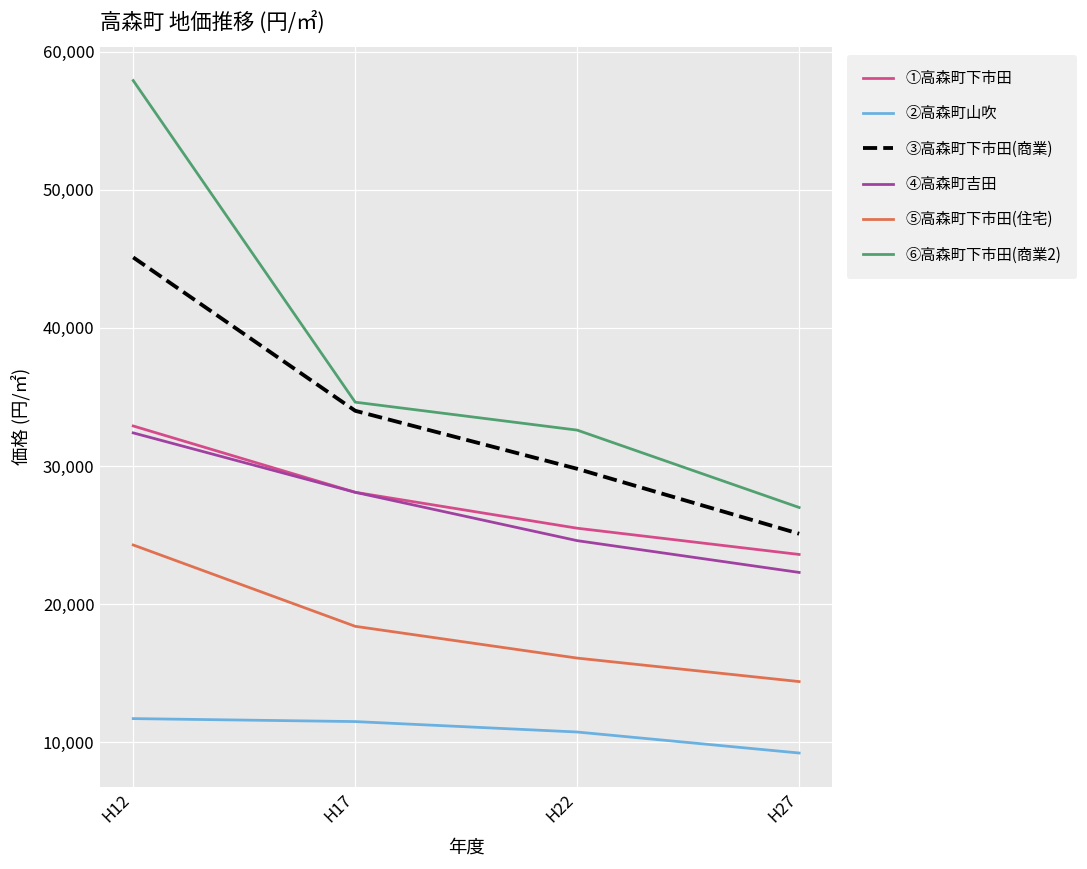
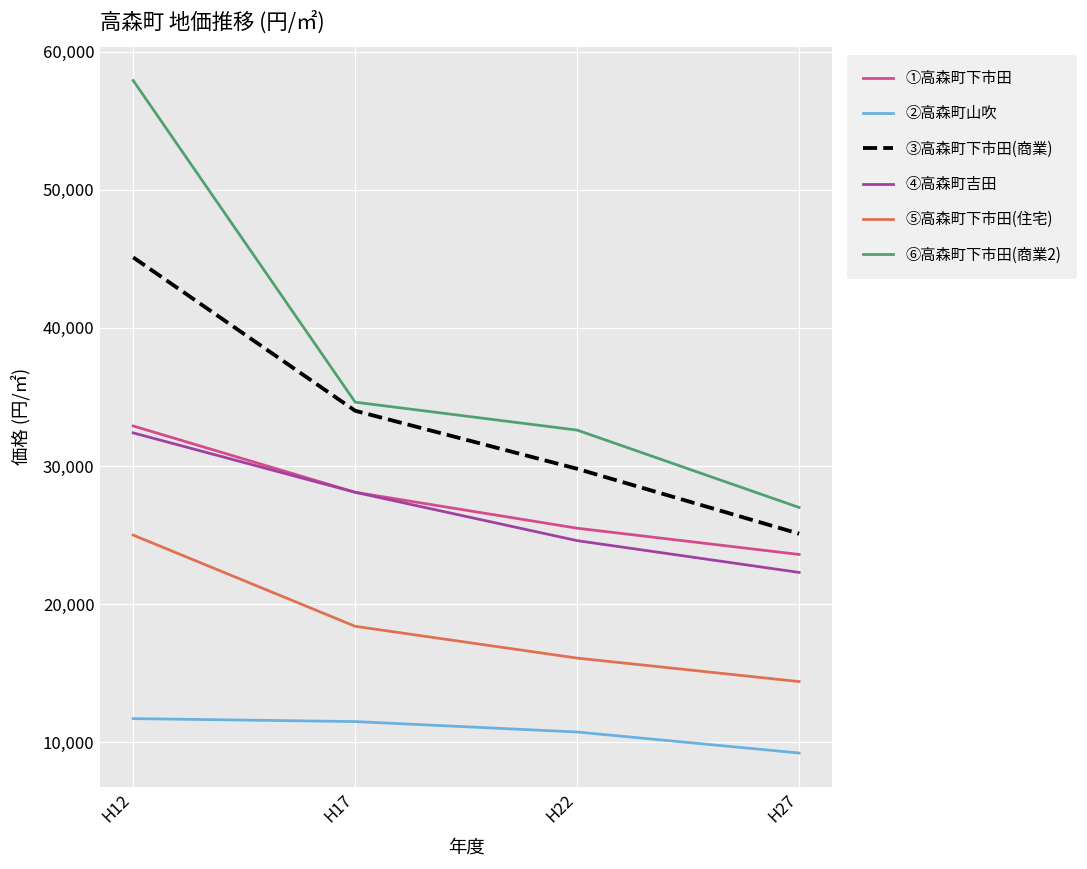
  {
    "②高森町山吹": {
      "H12": "11,700",
      "H17": "11,500",
      "H22": "10,800",
      "H27": "9,200"
    },
    "③高森町下市田(商業)": {
      "H12": "45,100",
      "H17": "34,000",
      "H22": "29,800",
      "H27": "25,100"
    },
    "⑤高森町下市田(住宅)": {
-     "H12": "24,300",
+     "H12": "25,000",
      "H17": "18,400",
      "H22": "16,100",
      "H27": "14,400"
    },
    "⑥高森町下市田(商業2)": {
      "H12": "57,900",
      "H17": "34,600",
      "H22": "32,600",
      "H27": "27,000"
    }
  }
